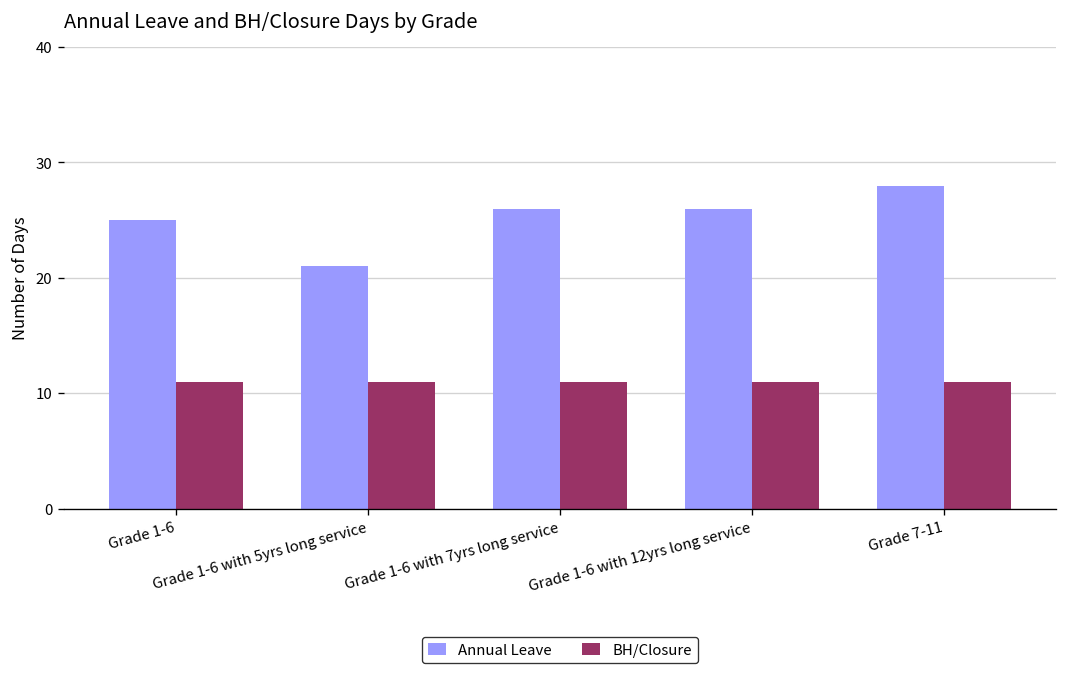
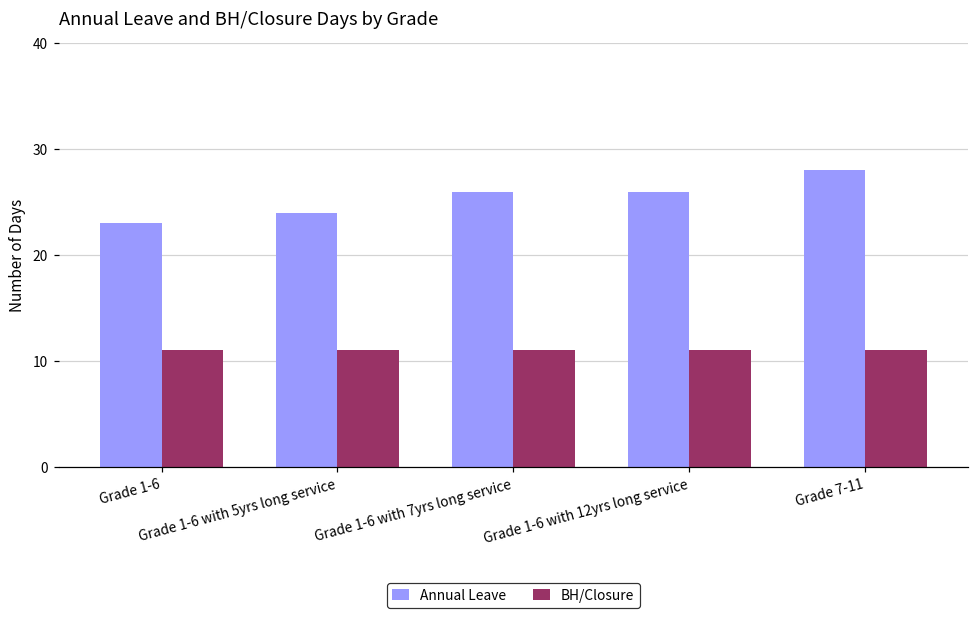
  {
    "Annual Leave": {
-     "Grade 1-6": 25,
-     "Grade 1-6 with 5yrs long service": 21,
+     "Grade 1-6": 23,
+     "Grade 1-6 with 5yrs long service": 24,
      "Grade 1-6 with 7yrs long service": 26,
      "Grade 1-6 with 12yrs long service": 26,
      "Grade 7-11": 28
    },
    "BH/Closure": {
      "Grade 1-6": 11,
      "Grade 1-6 with 5yrs long service": 11,
      "Grade 1-6 with 7yrs long service": 11,
      "Grade 1-6 with 12yrs long service": 11,
      "Grade 7-11": 11
    }
  }
